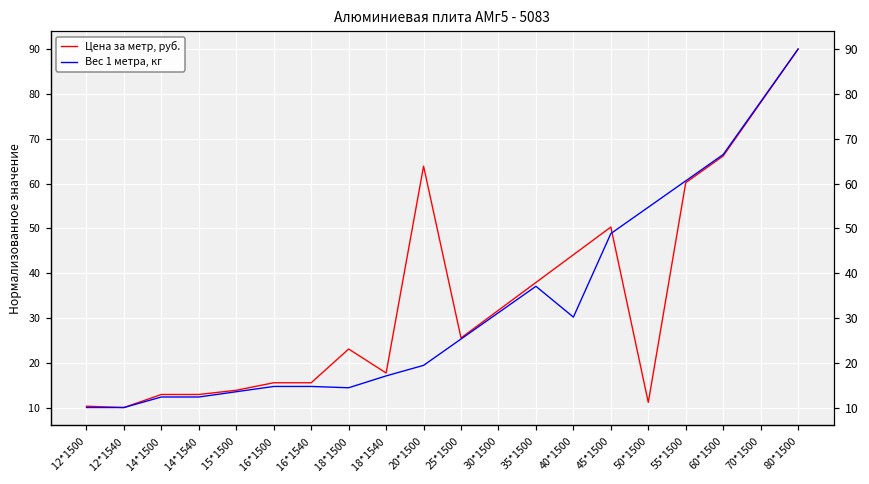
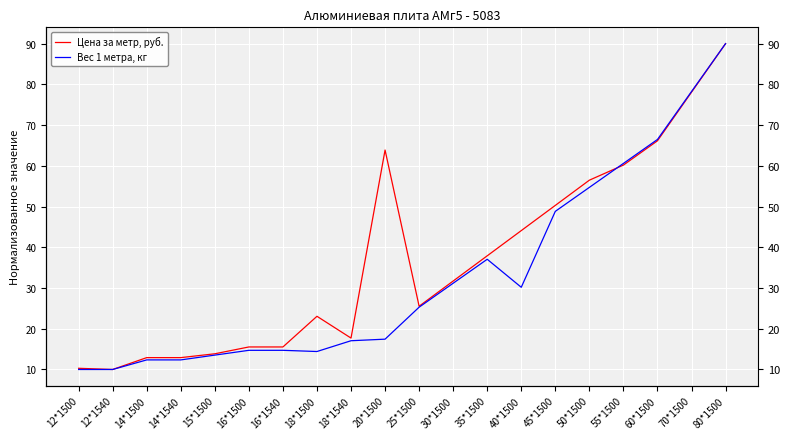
  {
    "Цена за метр, руб.": {
      "16*1500": 16,
      "16*1540": 16,
      "18*1500": 23,
      "18*1540": 18,
      "20*1500": 64,
      "35*1500": 38,
      "40*1500": 44,
      "45*1500": 50,
-     "50*1500": 11
+     "50*1500": 56
    },
    "Вес 1 метра, кг": {
      "16*1500": 15,
      "16*1540": 15,
      "18*1500": 14,
      "18*1540": 17,
-     "20*1500": 19,
+     "20*1500": 17,
      "35*1500": 37,
      "40*1500": 30,
      "45*1500": 49,
      "50*1500": 55
    }
  }
